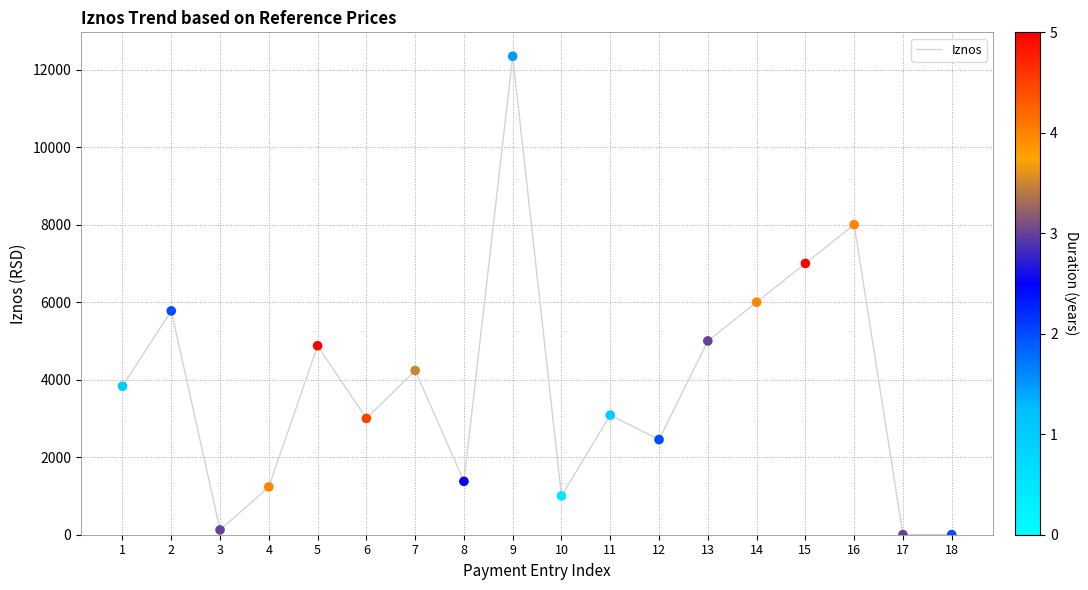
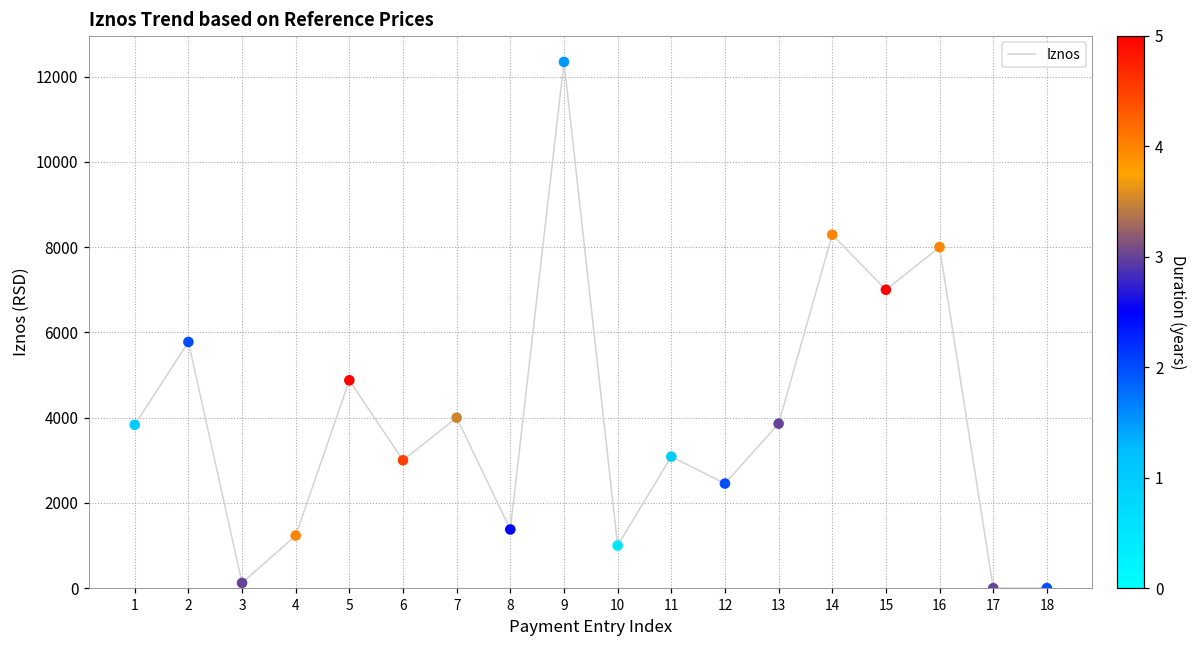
  {
    "1": 3800,
    "2": 5800,
    "3": 100,
    "4": 1200,
    "5": 4900,
    "6": 3000,
-   "7": 4200,
+   "7": 4000,
    "8": 1400,
    "9": 12300,
    "10": 1000,
    "11": 3100,
    "12": 2500,
-   "13": 5000,
-   "14": 6000,
+   "13": 3900,
+   "14": 8300,
    "15": 7000,
    "16": 8000,
    "17": 0,
    "18": 0
  }
